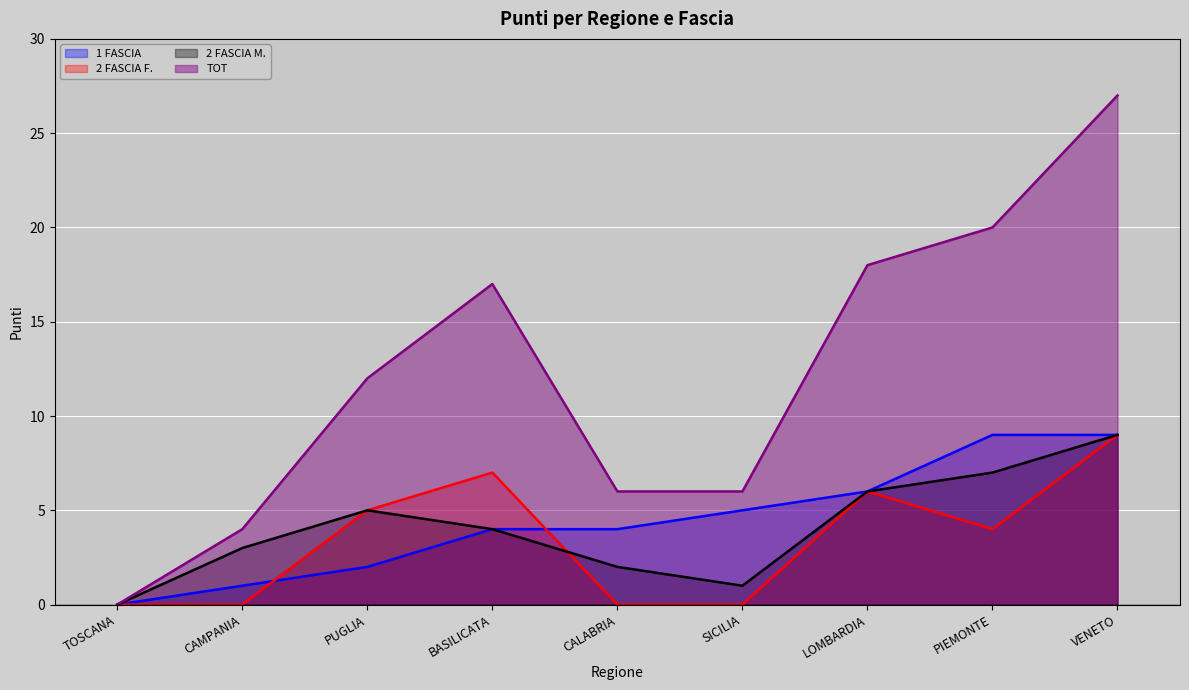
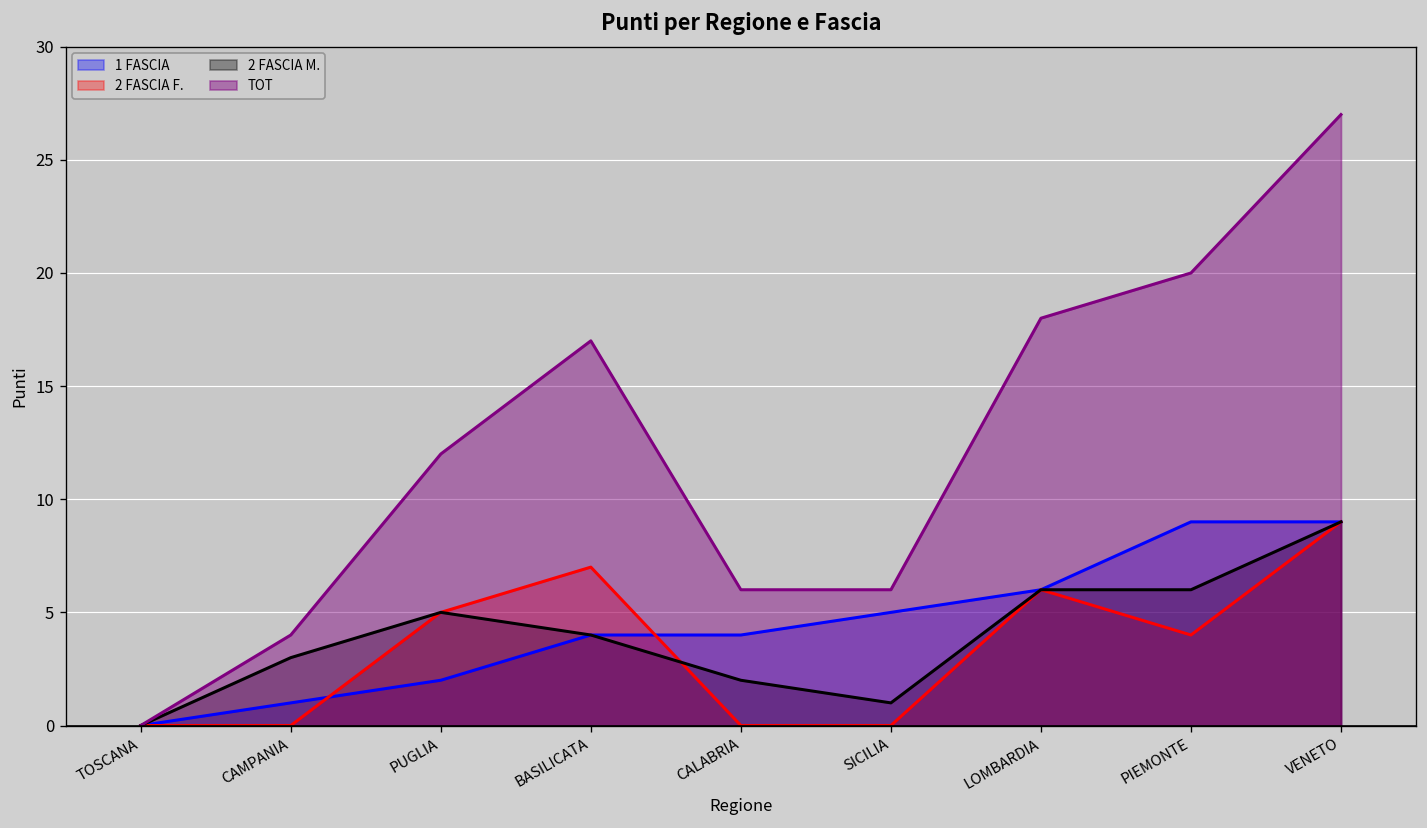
  {
    "1 FASCIA": {
      "CAMPANIA": 1,
      "PUGLIA": 2,
      "CALABRIA": 4,
      "SICILIA": 5,
      "PIEMONTE": 9
    },
    "2 FASCIA F.": {
      "CAMPANIA": 0,
      "BASILICATA": 7,
      "CALABRIA": 0,
      "SICILIA": 0,
      "PIEMONTE": 4
    },
    "2 FASCIA M.": {
      "CAMPANIA": 3,
      "CALABRIA": 2,
      "SICILIA": 1,
-     "PIEMONTE": 7
+     "PIEMONTE": 6
    },
    "TOT": {
      "CAMPANIA": 4,
      "PUGLIA": 12,
      "BASILICATA": 17,
      "CALABRIA": 6,
      "SICILIA": 6,
      "LOMBARDIA": 18,
      "PIEMONTE": 20,
      "VENETO": 27
    }
  }
